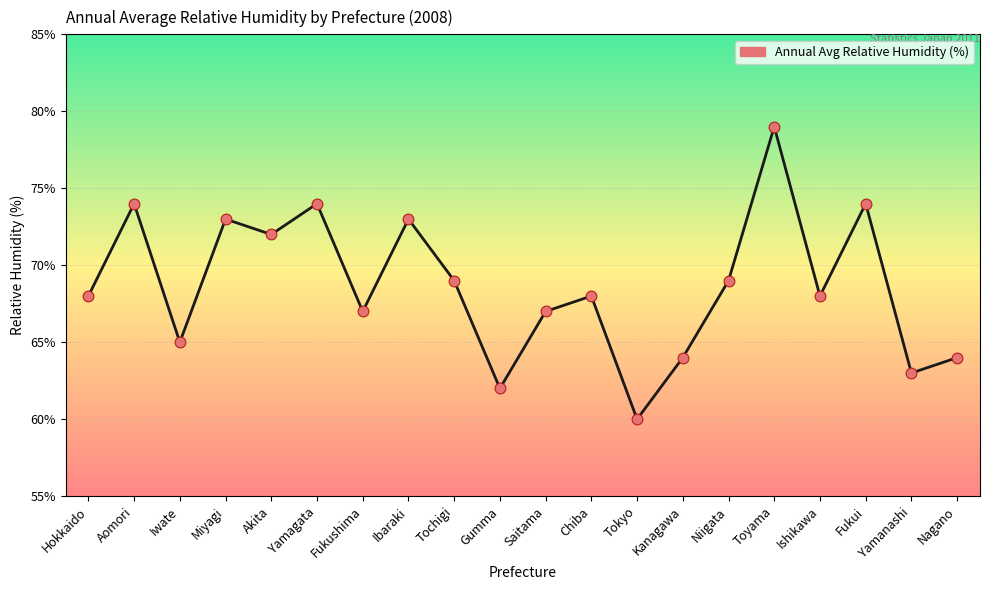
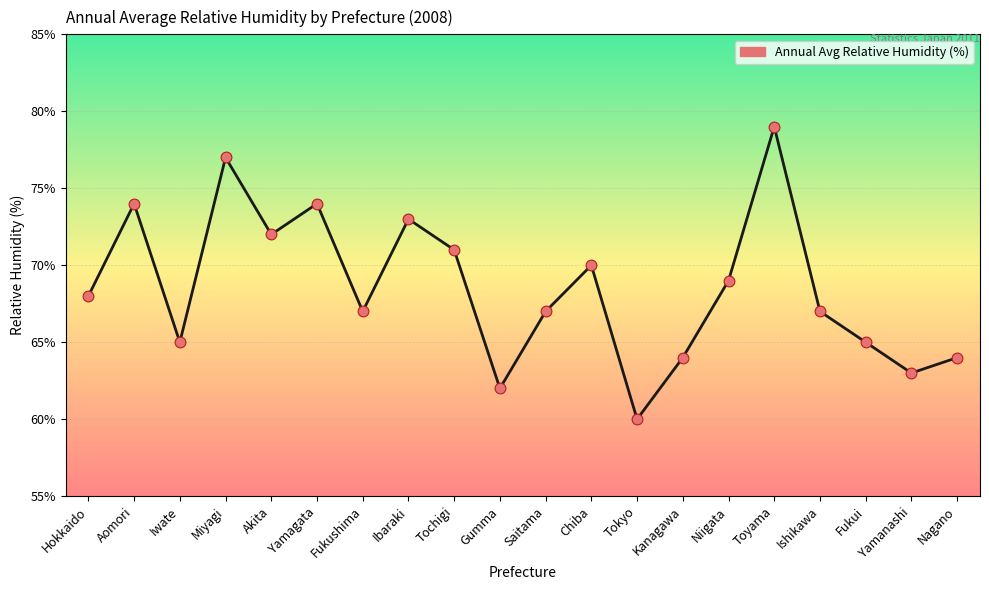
  {
    "Hokkaido": "68%",
    "Aomori": "74%",
    "Iwate": "65%",
-   "Miyagi": "73%",
+   "Miyagi": "77%",
    "Akita": "72%",
    "Yamagata": "74%",
    "Fukushima": "67%",
    "Ibaraki": "73%",
-   "Tochigi": "69%",
+   "Tochigi": "71%",
    "Gumma": "62%",
    "Saitama": "67%",
-   "Chiba": "68%",
+   "Chiba": "70%",
    "Tokyo": "60%",
    "Kanagawa": "64%",
    "Niigata": "69%",
    "Toyama": "79%",
-   "Ishikawa": "68%",
-   "Fukui": "74%",
+   "Ishikawa": "67%",
+   "Fukui": "65%",
    "Yamanashi": "63%",
    "Nagano": "64%"
  }
